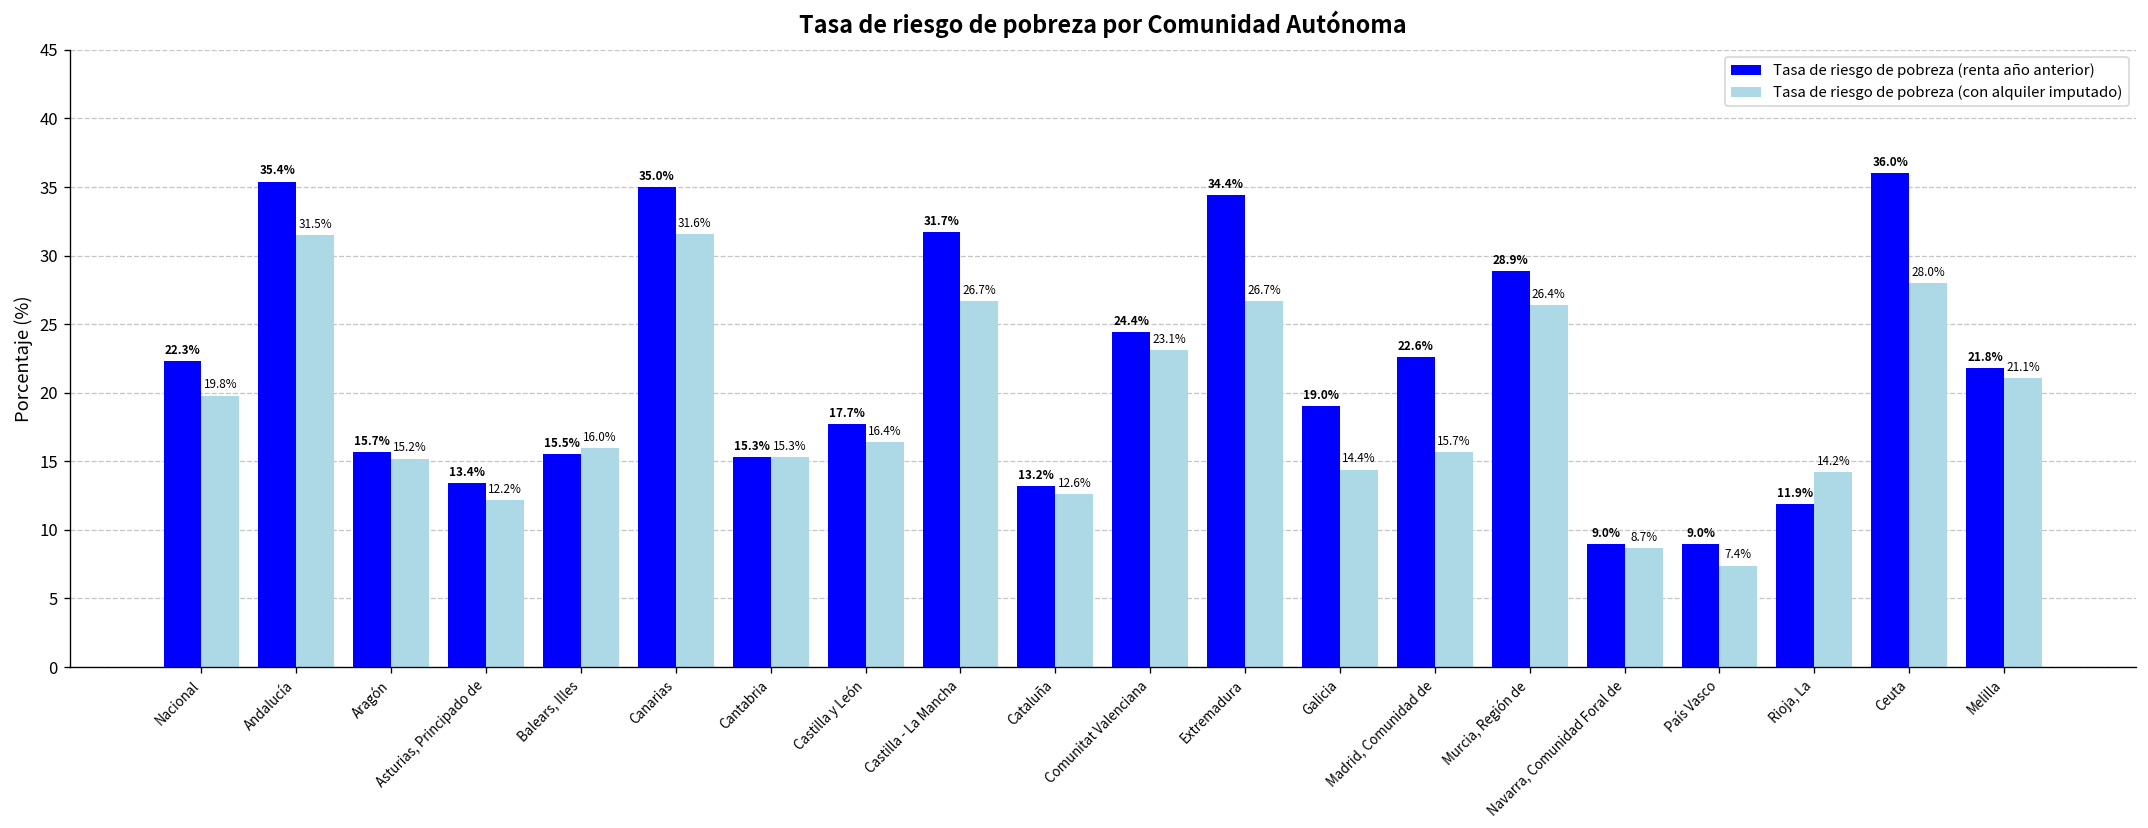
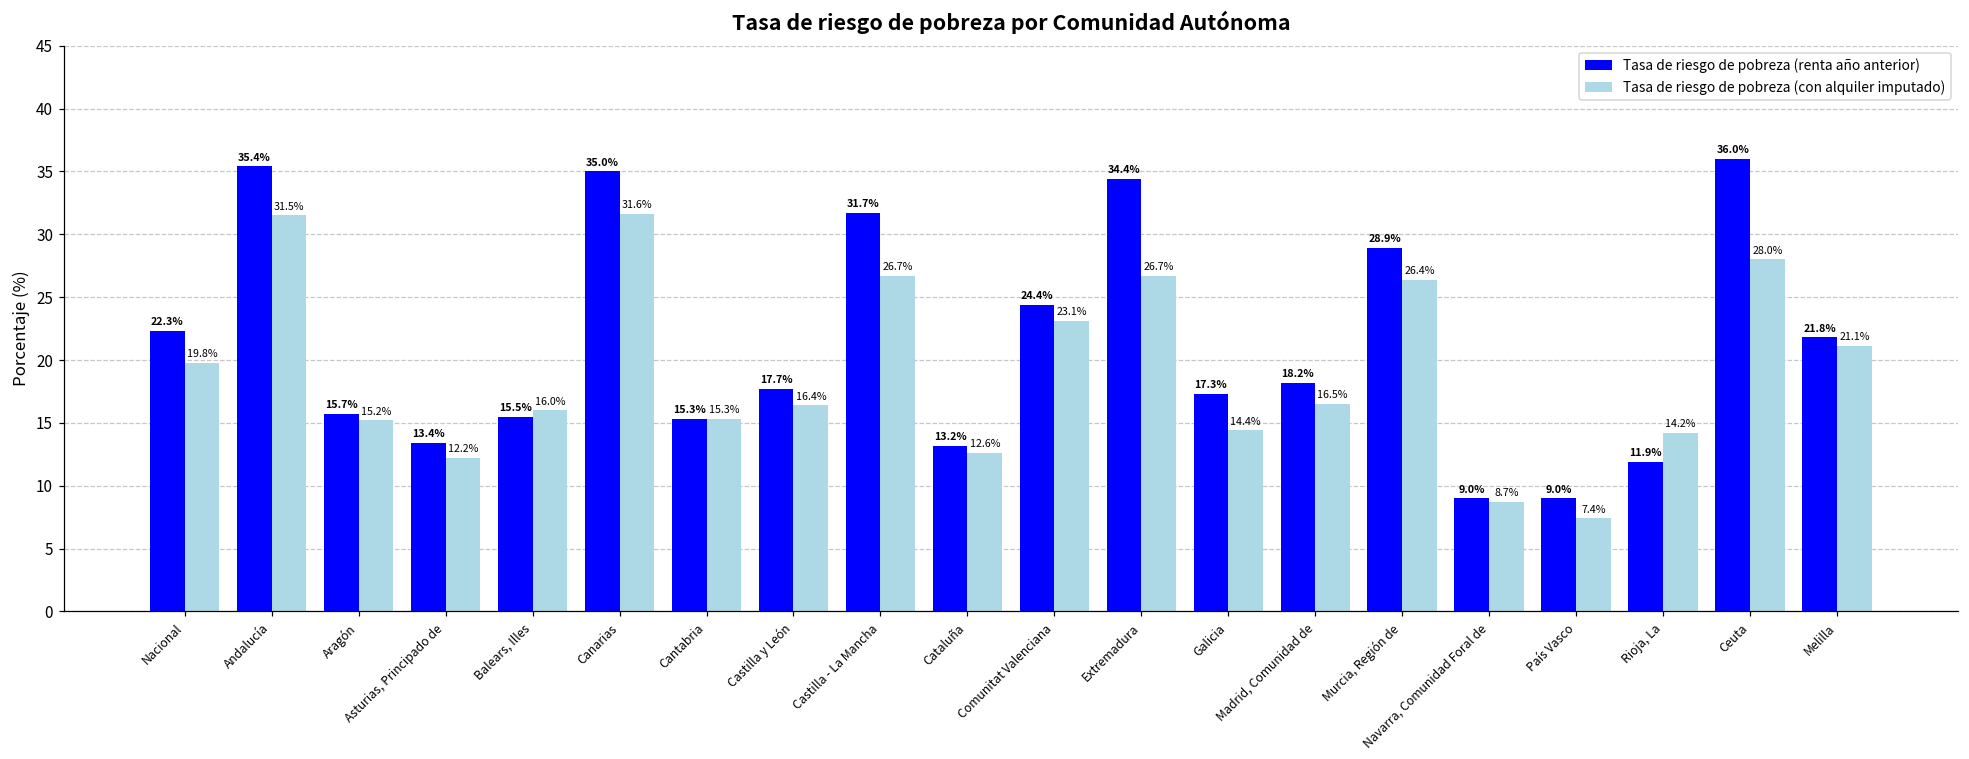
  {
    "Tasa de riesgo de pobreza (renta año anterior)": {
      "Nacional": "22.3%",
      "Andalucía": "35.4%",
      "Aragón": "15.7%",
      "Asturias, Principado de": "13.4%",
      "Balears, Illes": "15.5%",
      "Canarias": "35.0%",
      "Cantabria": "15.3%",
      "Castilla y León": "17.7%",
      "Castilla - La Mancha": "31.7%",
      "Cataluña": "13.2%",
      "Comunitat Valenciana": "24.4%",
      "Extremadura": "34.4%",
-     "Galicia": "19.0%",
-     "Madrid, Comunidad de": "22.6%",
+     "Galicia": "17.3%",
+     "Madrid, Comunidad de": "18.2%",
      "Murcia, Región de": "28.9%",
      "Navarra, Comunidad Foral de": "9.0%",
      "País Vasco": "9.0%",
      "Rioja, La": "11.9%",
      "Ceuta": "36.0%",
      "Melilla": "21.8%"
    },
    "Tasa de riesgo de pobreza (con alquiler imputado)": {
      "Nacional": "19.8%",
      "Andalucía": "31.5%",
      "Aragón": "15.2%",
      "Asturias, Principado de": "12.2%",
      "Balears, Illes": "16.0%",
      "Canarias": "31.6%",
      "Cantabria": "15.3%",
      "Castilla y León": "16.4%",
      "Castilla - La Mancha": "26.7%",
      "Cataluña": "12.6%",
      "Comunitat Valenciana": "23.1%",
      "Extremadura": "26.7%",
      "Galicia": "14.4%",
-     "Madrid, Comunidad de": "15.7%",
+     "Madrid, Comunidad de": "16.5%",
      "Murcia, Región de": "26.4%",
      "Navarra, Comunidad Foral de": "8.7%",
      "País Vasco": "7.4%",
      "Rioja, La": "14.2%",
      "Ceuta": "28.0%",
      "Melilla": "21.1%"
    }
  }
